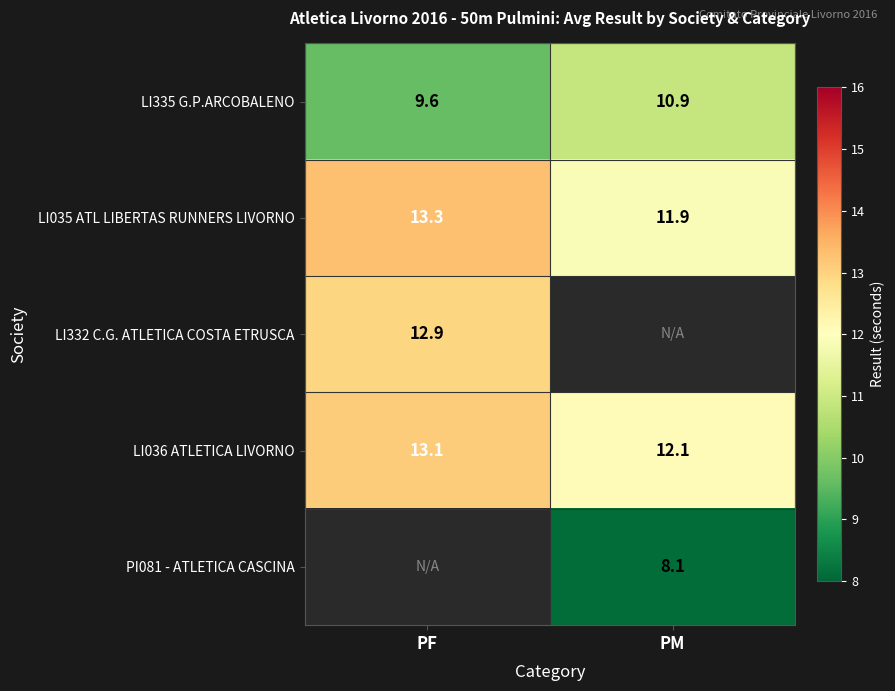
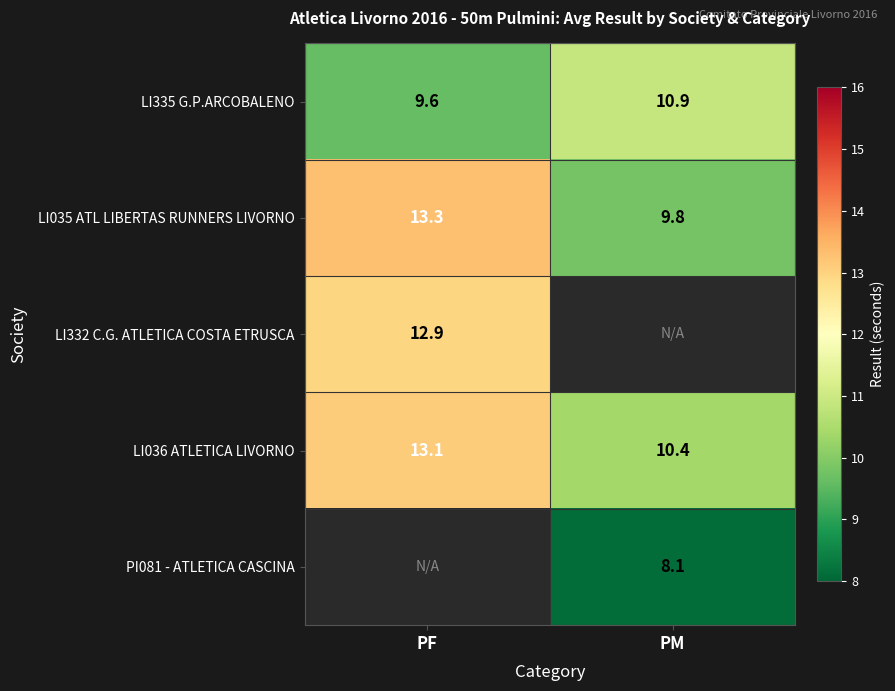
  {
    "LI335 G.P.ARCOBALENO": {
      "PF": 9.6,
      "PM": 10.9
    },
    "LI035 ATL LIBERTAS RUNNERS LIVORNO": {
      "PF": 13.3,
-     "PM": 11.9
+     "PM": 9.8
    },
    "LI332 C.G. ATLETICA COSTA ETRUSCA": {
      "PF": 12.9
    },
    "LI036 ATLETICA LIVORNO": {
      "PF": 13.1,
-     "PM": 12.1
+     "PM": 10.4
    },
    "PI081 - ATLETICA CASCINA": {
      "PM": 8.1
    }
  }
